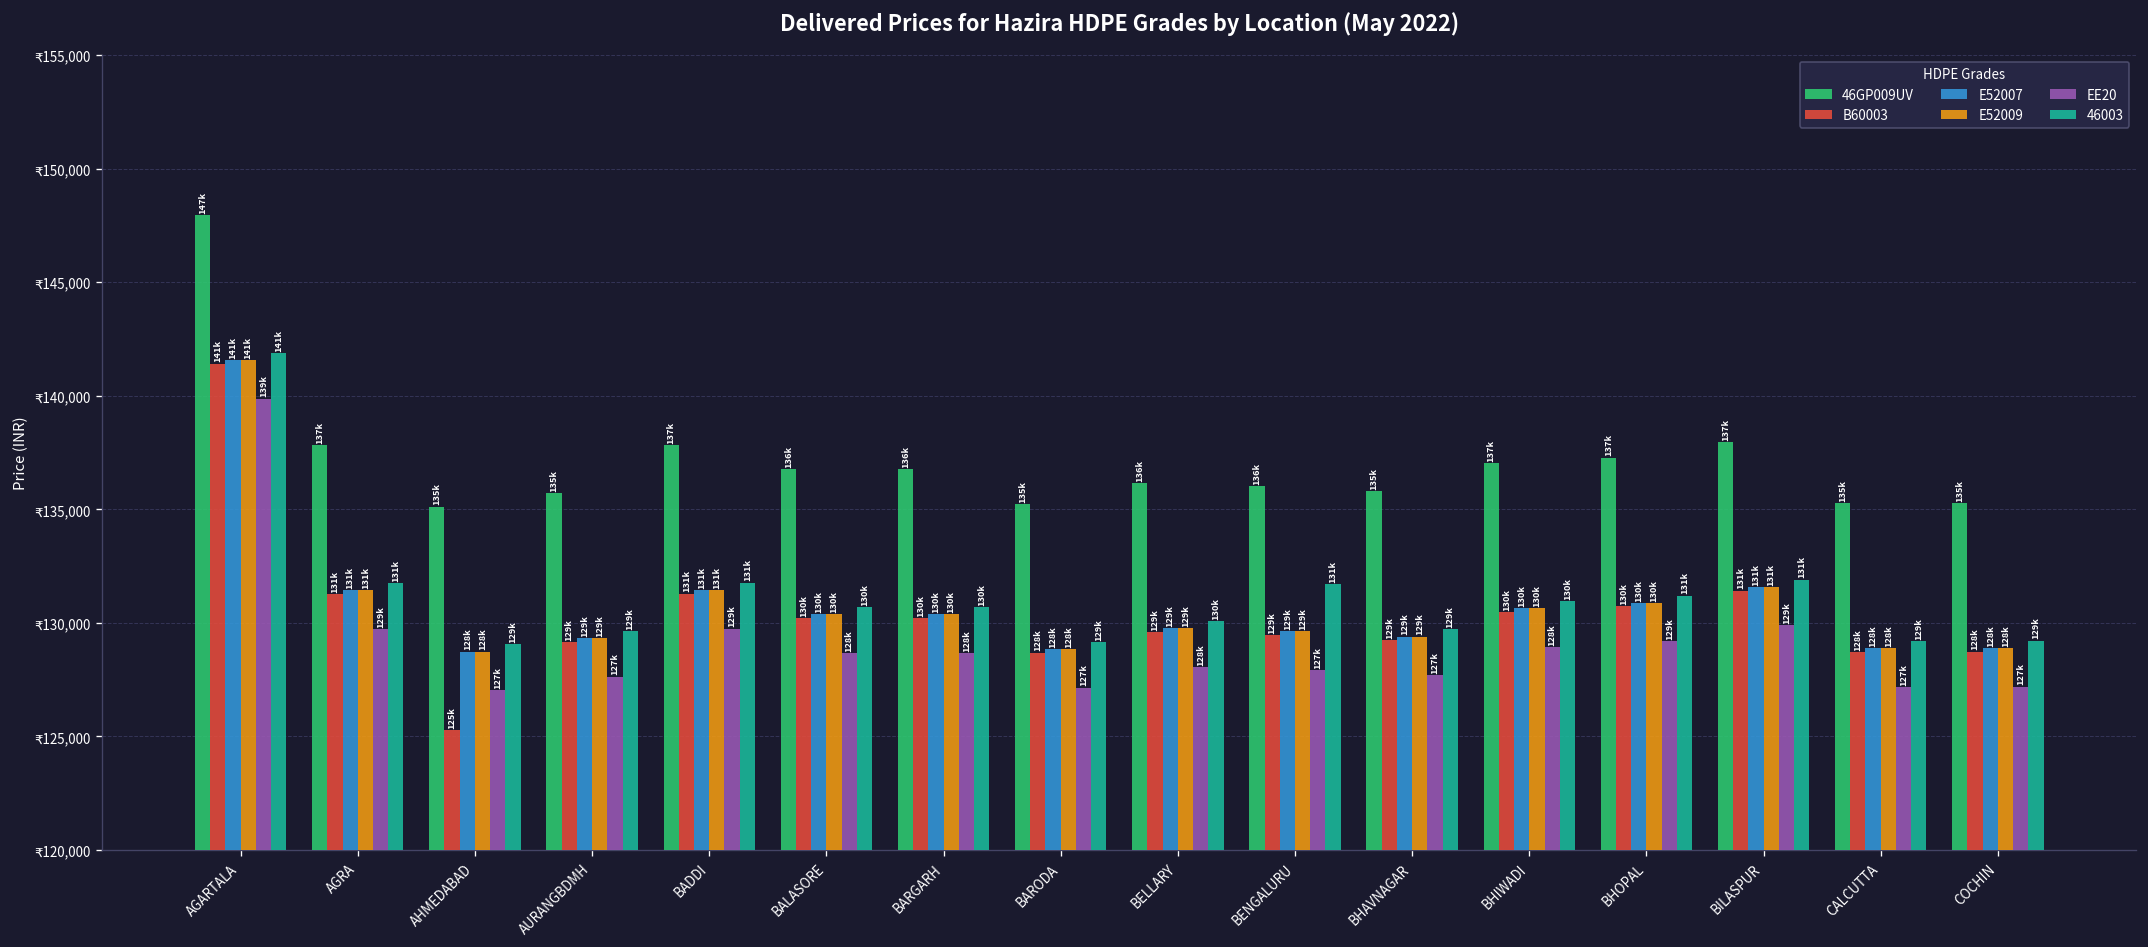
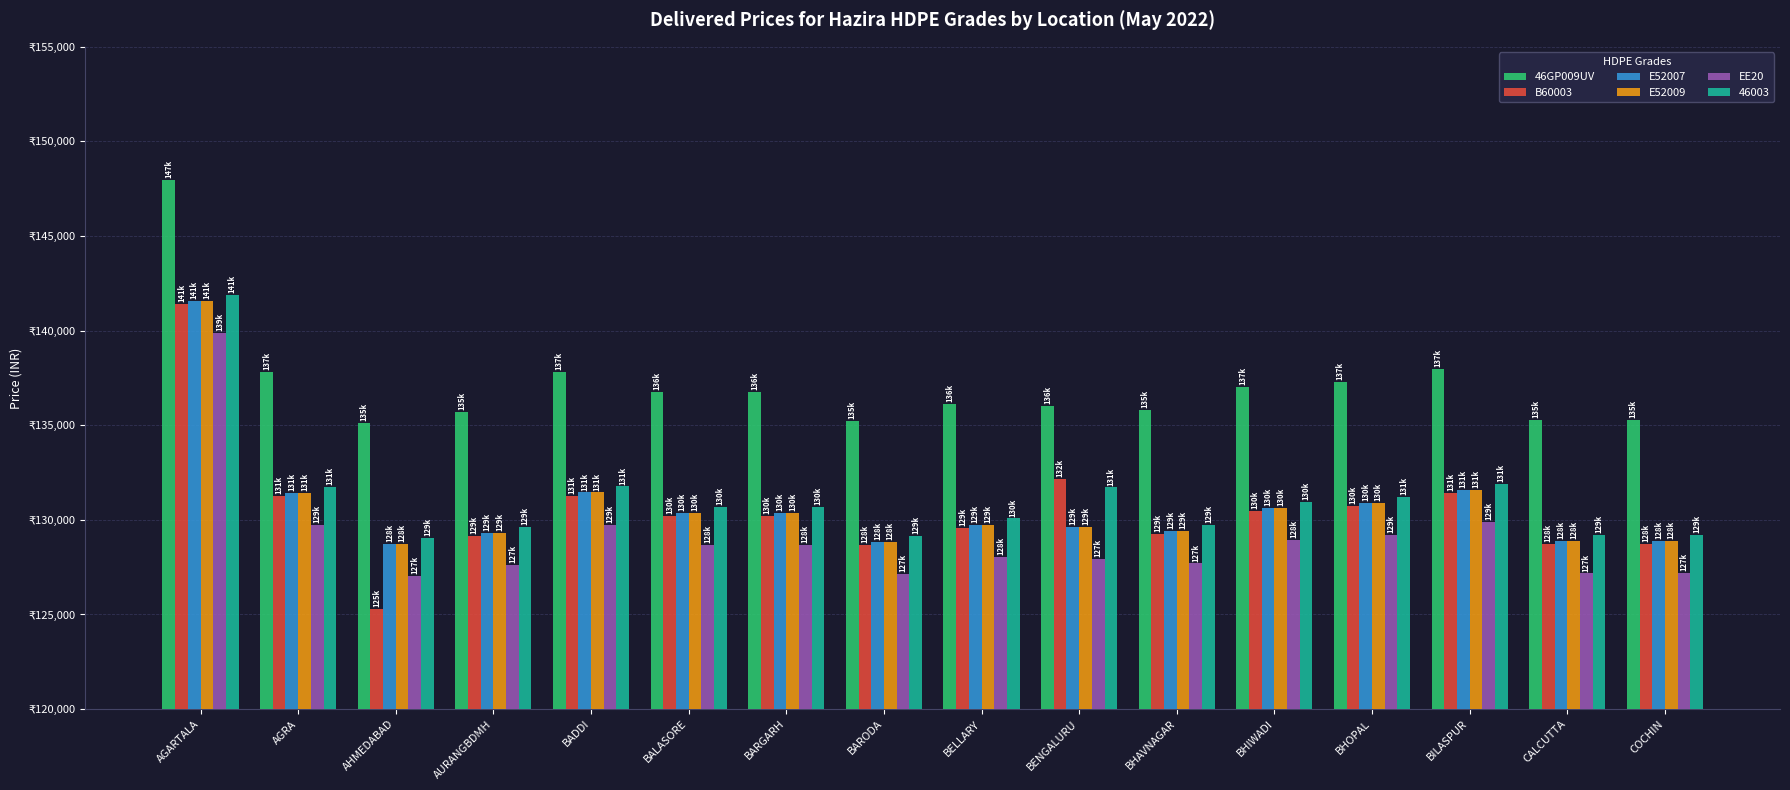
  {
    "B60003": {
      "AGARTALA": "141k",
      "AGRA": "131k",
      "AHMEDABAD": "125k",
      "AURANGBDMH": "129k",
      "BADDI": "131k",
      "BALASORE": "130k",
      "BARGARH": "130k",
-     "BENGALURU": "129k",
+     "BENGALURU": "132k",
      "BHAVNAGAR": "129k",
      "BHIWADI": "130k",
      "BILASPUR": "131k"
    },
    "E52007": {
      "AGRA": "131k",
      "AURANGBDMH": "129k",
      "BADDI": "131k",
      "BALASORE": "130k",
      "BARGARH": "130k",
      "BHAVNAGAR": "129k"
    },
    "E52009": {
      "AGRA": "131k",
      "AURANGBDMH": "129k",
      "BADDI": "131k",
      "BALASORE": "130k",
      "BARGARH": "130k",
      "BHAVNAGAR": "129k"
    },
    "EE20": {
      "AHMEDABAD": "127k",
      "BARODA": "127k",
      "BELLARY": "128k",
      "BHOPAL": "129k",
      "CALCUTTA": "127k",
      "COCHIN": "127k"
    }
  }
